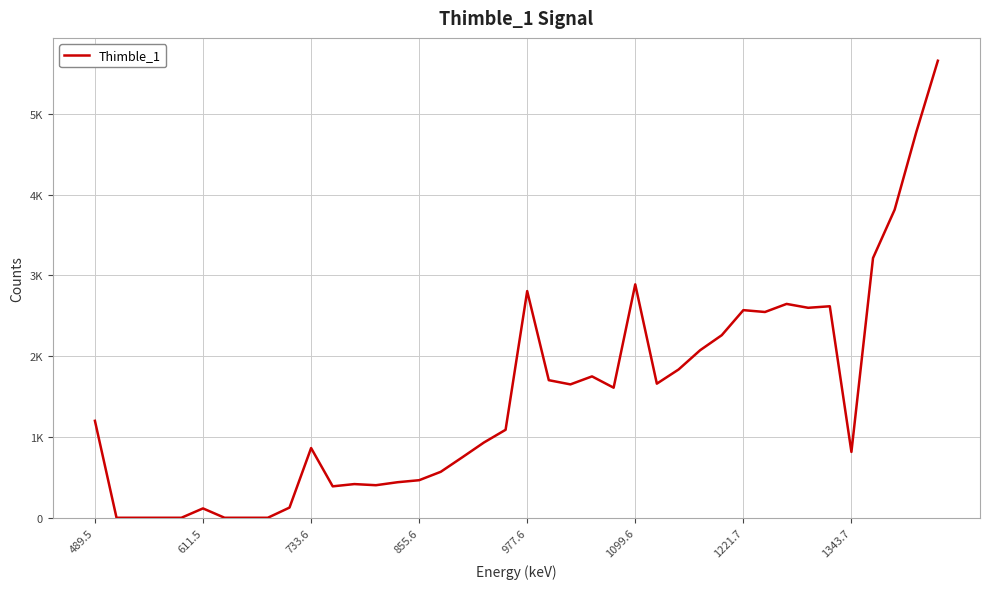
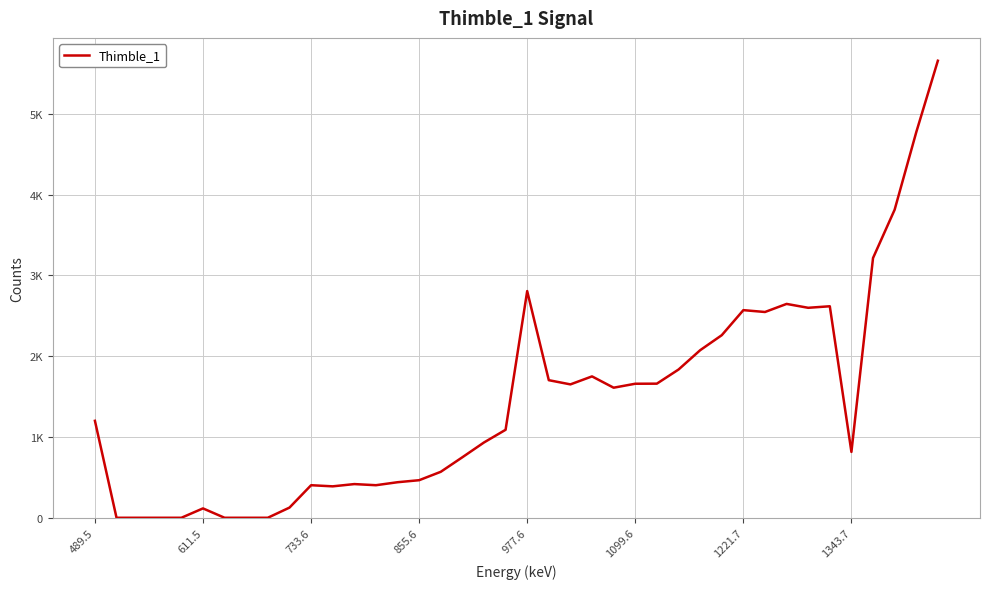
  {
    "489.5": 1200,
    "611.5": 100,
-   "733.6": 900,
+   "733.6": 400,
    "855.6": 500,
    "977.6": 2800,
-   "1099.6": 2900,
+   "1099.6": 1700,
    "1221.7": 2600,
    "1343.7": 800
  }
